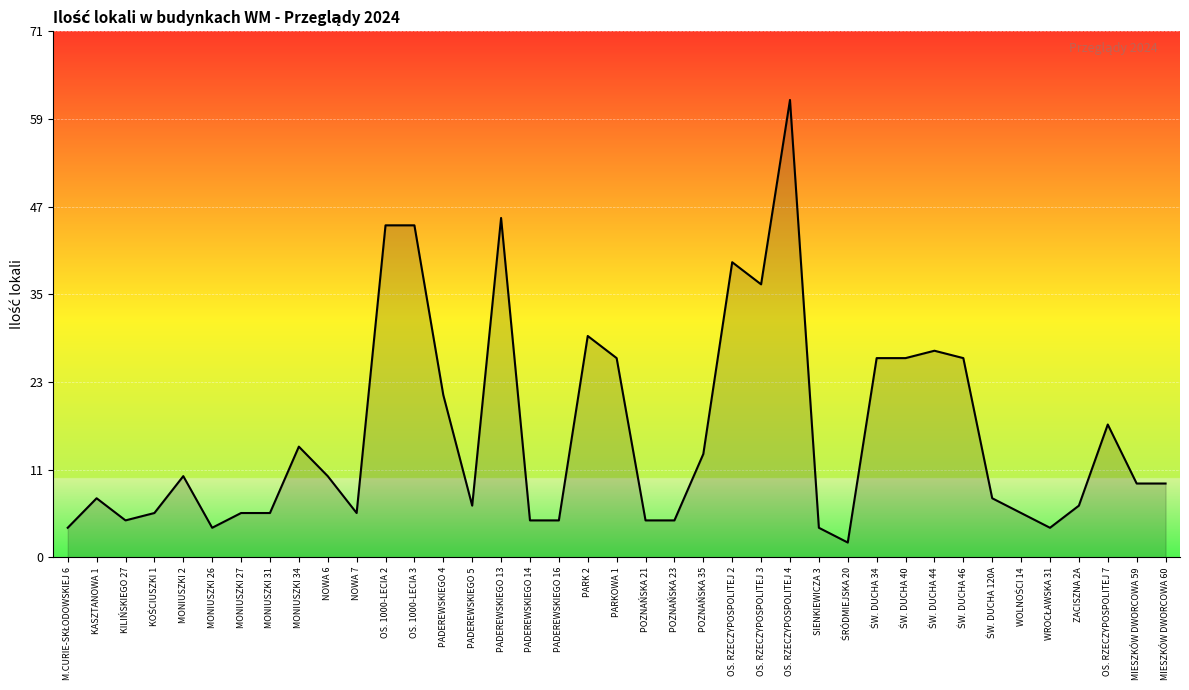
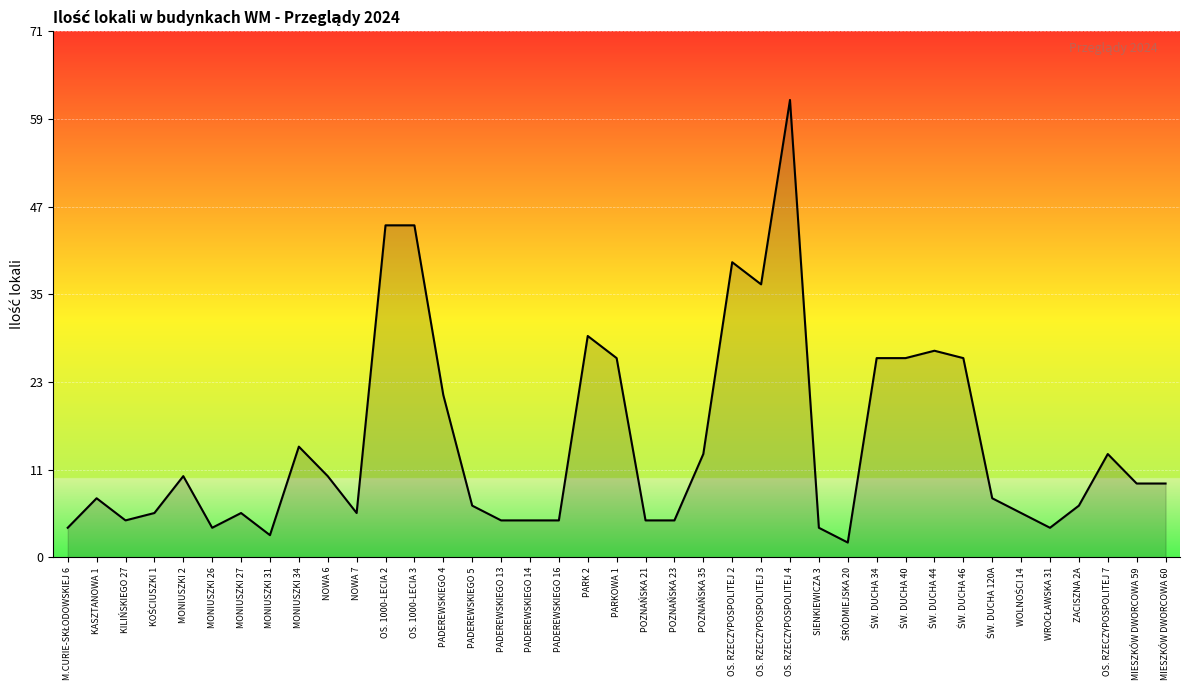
  {
    "M.CURIE-SKŁODOWSKIEJ 6": 4,
    "KASZTANOWA 1": 8,
    "KILIŃSKIEGO 27": 5,
    "KOŚCIUSZKI 1": 6,
    "MONIUSZKI 2": 11,
    "MONIUSZKI 26": 4,
    "MONIUSZKI 27": 6,
-   "MONIUSZKI 31": 6,
+   "MONIUSZKI 31": 3,
    "MONIUSZKI 34": 15,
    "NOWA 6": 11,
    "NOWA 7": 6,
    "OS. 1000-LECIA 2": 45,
    "OS. 1000-LECIA 3": 45,
    "PADEREWSKIEGO 4": 22,
    "PADEREWSKIEGO 5": 7,
-   "PADEREWSKIEGO 13": 46,
+   "PADEREWSKIEGO 13": 5,
    "PADEREWSKIEGO 14": 5,
    "PADEREWSKIEGO 16": 5,
    "PARK 2": 30,
    "PARKOWA 1": 27,
    "POZNAŃSKA 21": 5,
    "POZNAŃSKA 23": 5,
    "POZNAŃSKA 35": 14,
    "OS. RZECZYPOSPOLITEJ 2": 40,
    "OS. RZECZYPOSPOLITEJ 3": 37,
    "OS. RZECZYPOSPOLITEJ 4": 62,
    "SIENKIEWICZA 3": 4,
    "ŚRÓDMIEJSKA 20": 2,
    "ŚW. DUCHA 34": 27,
    "ŚW. DUCHA 40": 27,
    "ŚW. DUCHA 44": 28,
    "ŚW. DUCHA 46": 27,
    "ŚW. DUCHA 120A": 8,
    "WOLNOŚCI 14": 6,
    "WROCŁAWSKA 31": 4,
    "ZACISZNA 2A": 7,
-   "OS. RZECZYPOSPOLITEJ 7": 18,
+   "OS. RZECZYPOSPOLITEJ 7": 14,
    "MIESZKÓW DWORCOWA 59": 10,
    "MIESZKÓW DWORCOWA 60": 10
  }
